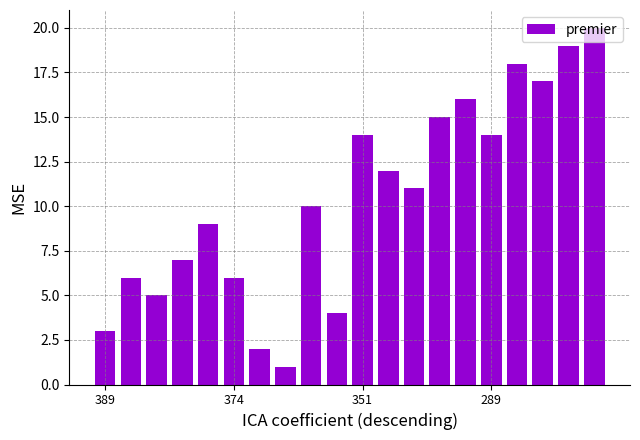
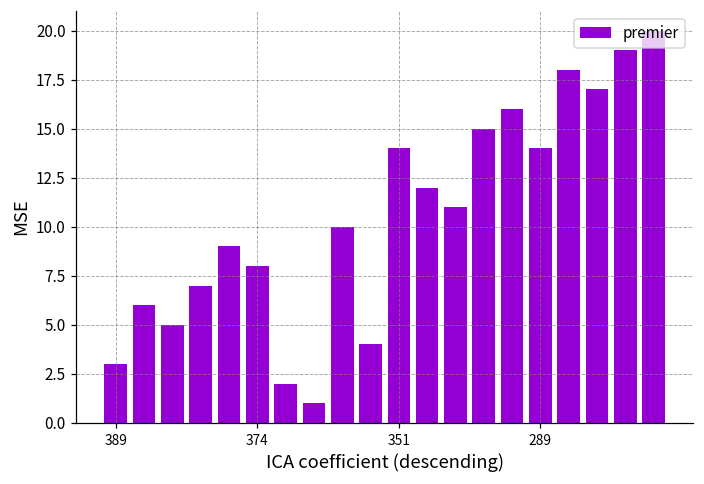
  {
    "389": 3,
-   "374": 6,
+   "374": 8,
    "351": 14,
    "289": 14
  }
